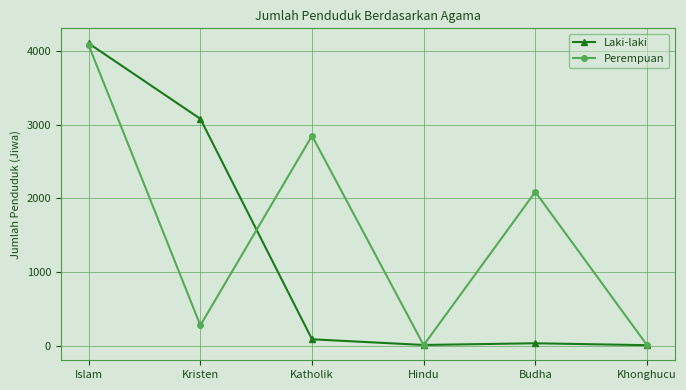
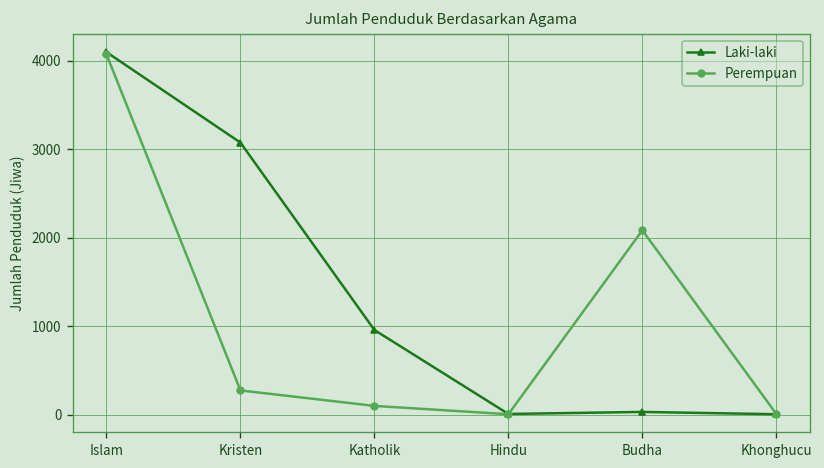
  {
    "Laki-laki": {
      "Kristen": 3100,
-     "Katholik": 100,
+     "Katholik": 1000,
      "Budha": 0
    },
    "Perempuan": {
      "Kristen": 300,
-     "Katholik": 2800,
+     "Katholik": 100,
      "Budha": 2100
    }
  }
